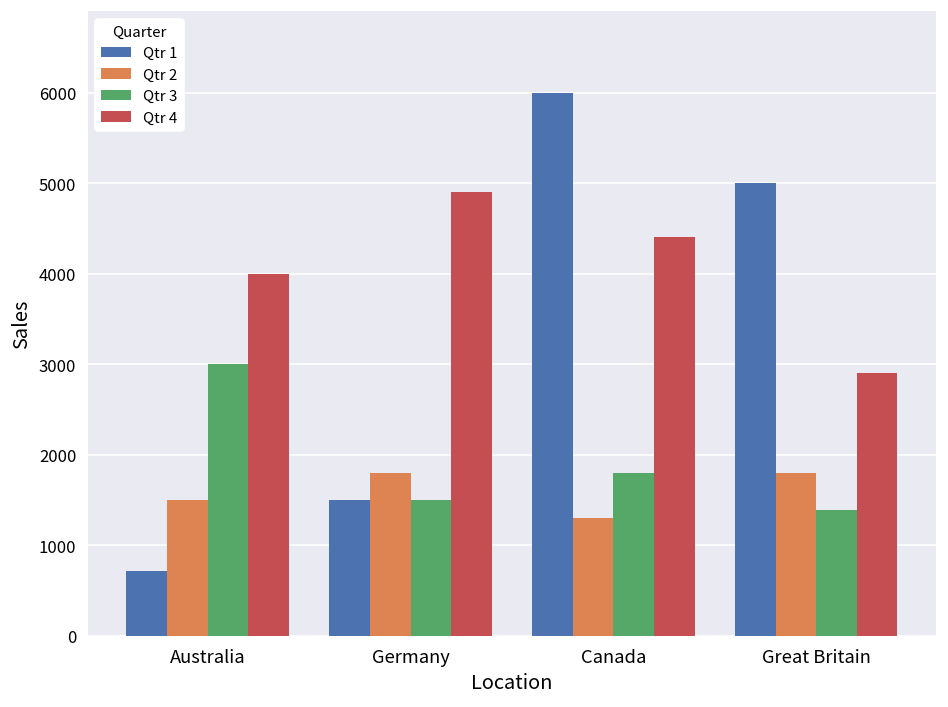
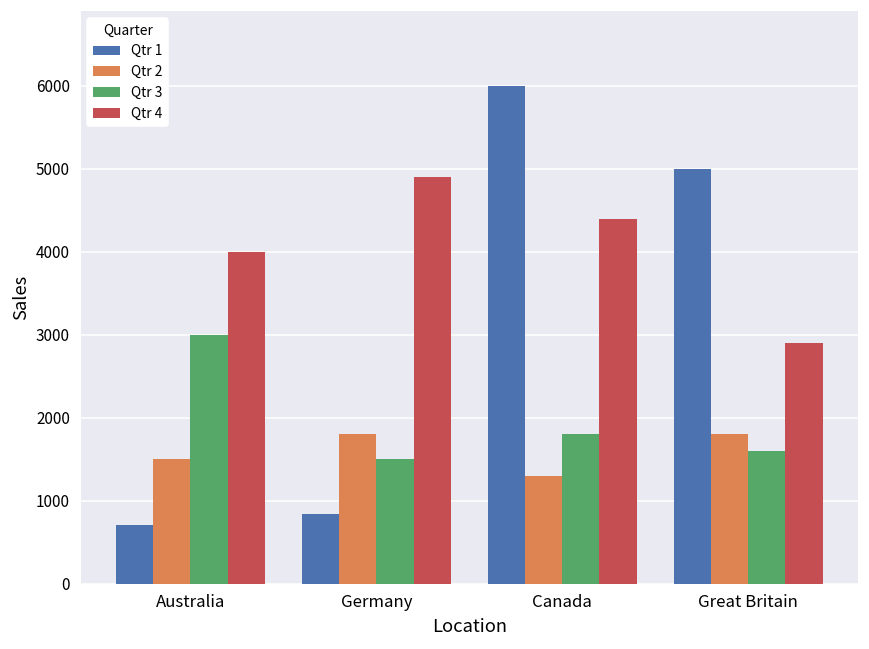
  {
    "Qtr 1": {
      "Australia": 700,
-     "Germany": 1500,
+     "Germany": 800,
      "Canada": 6000,
      "Great Britain": 5000
    },
    "Qtr 3": {
      "Australia": 3000,
      "Germany": 1500,
      "Canada": 1800,
-     "Great Britain": 1400
+     "Great Britain": 1600
    }
  }
